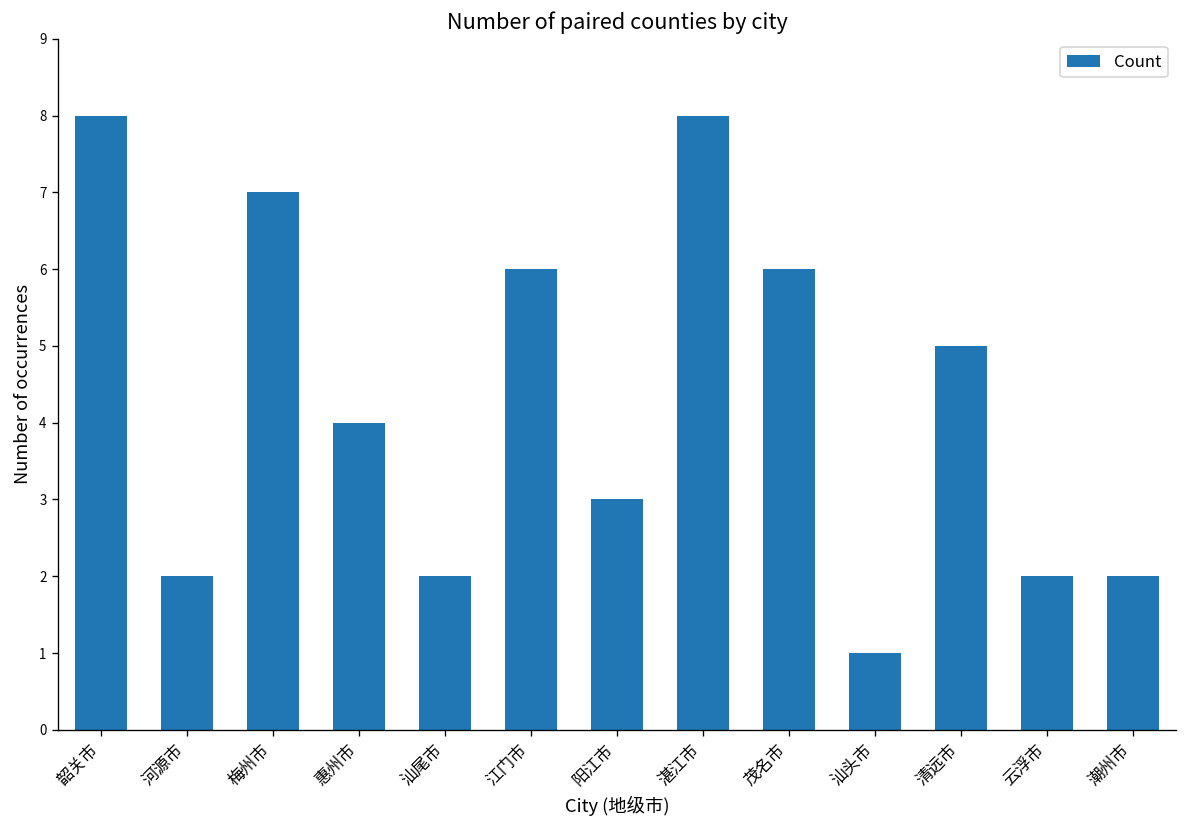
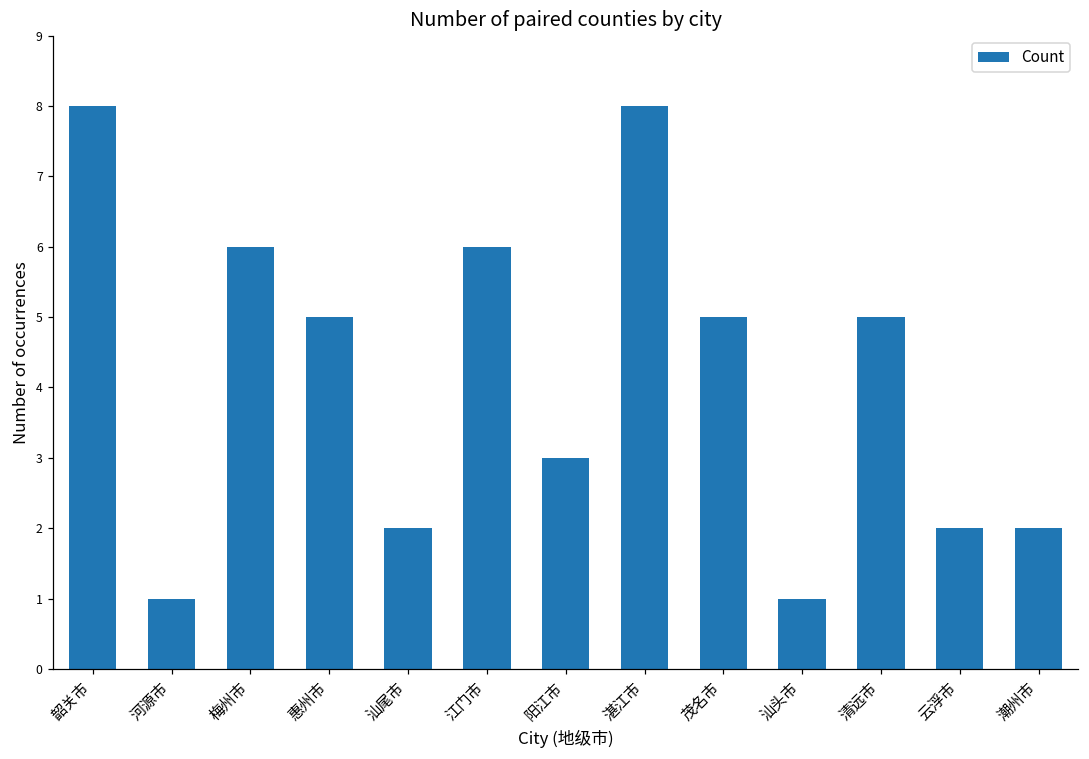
  {
    "韶关市": 8,
-   "河源市": 2,
-   "梅州市": 7,
-   "惠州市": 4,
+   "河源市": 1,
+   "梅州市": 6,
+   "惠州市": 5,
    "汕尾市": 2,
    "江门市": 6,
    "阳江市": 3,
    "湛江市": 8,
-   "茂名市": 6,
+   "茂名市": 5,
    "汕头市": 1,
    "清远市": 5,
    "云浮市": 2,
    "潮州市": 2
  }
